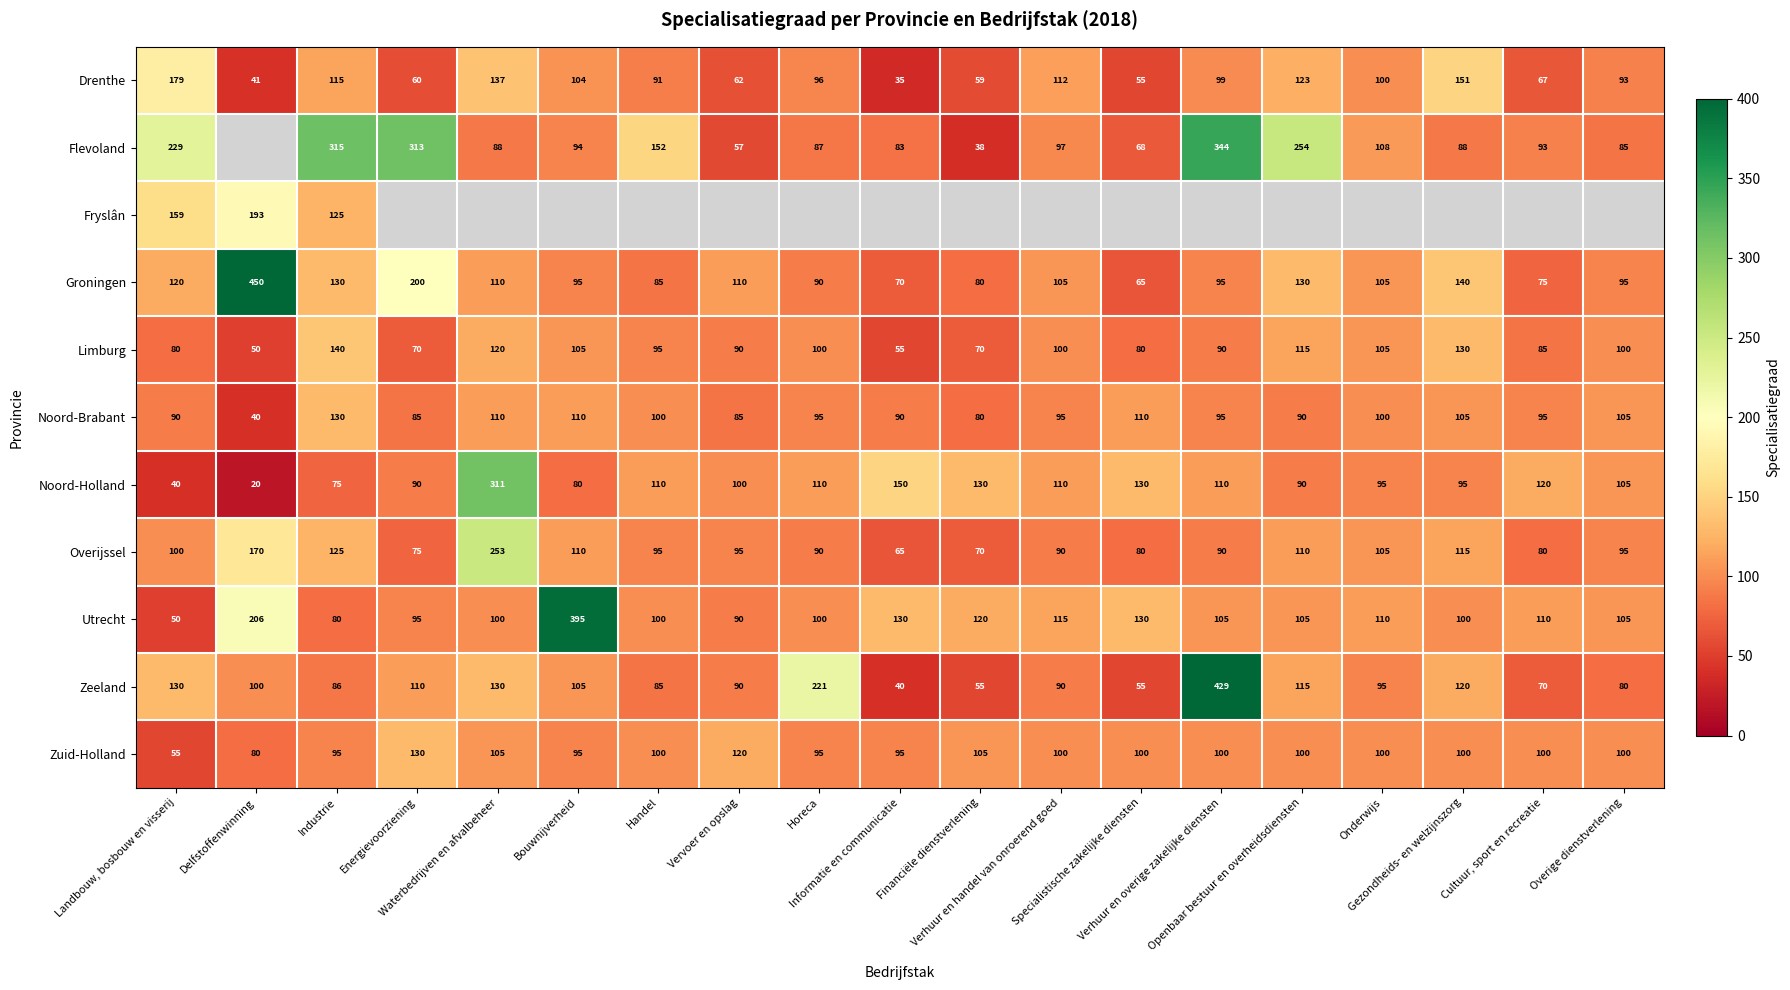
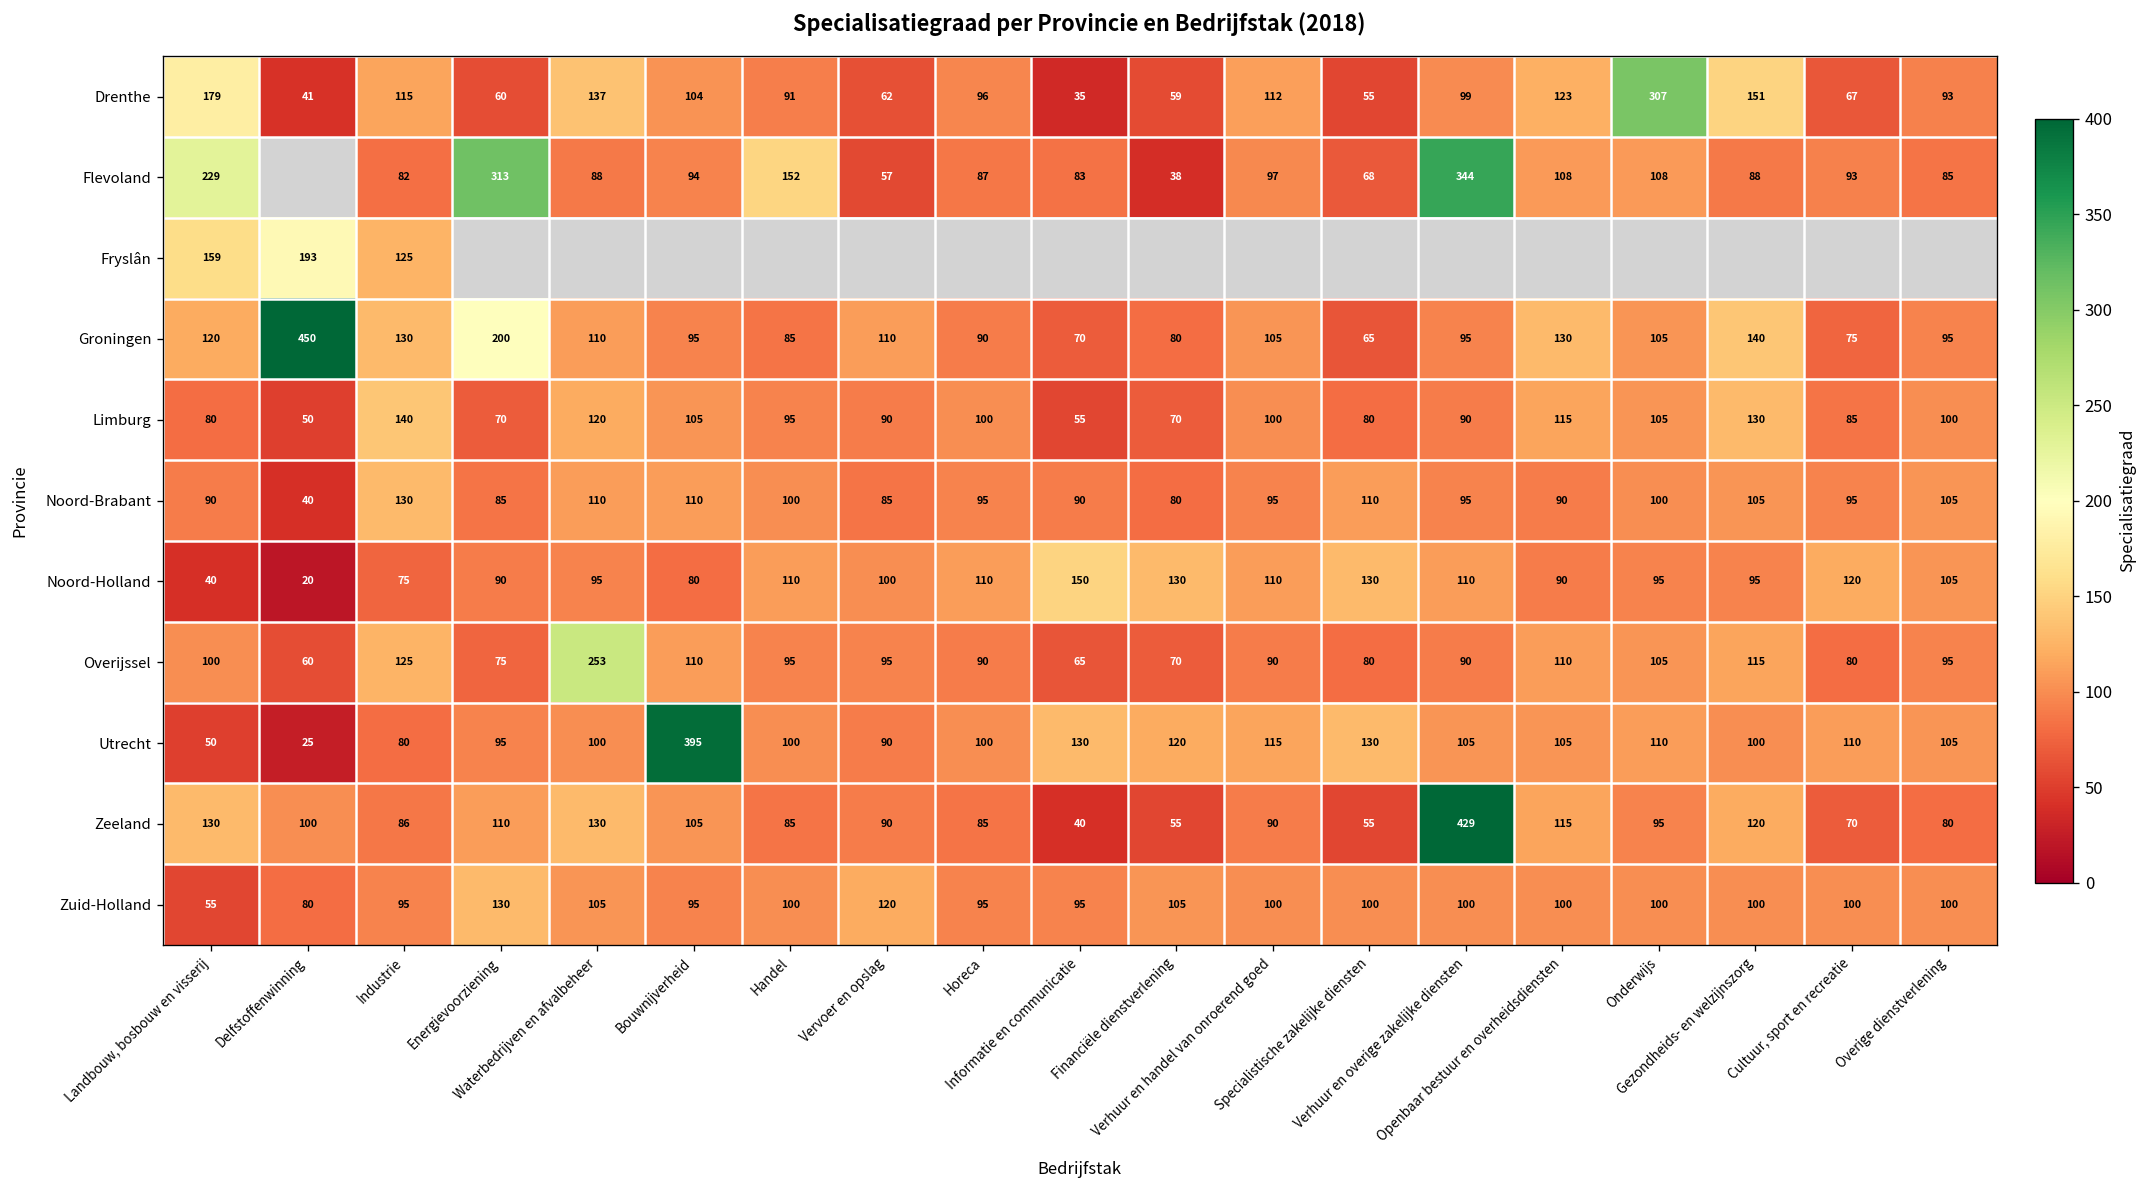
  {
    "Drenthe": {
      "Landbouw, bosbouw en visserij": 179,
      "Delfstoffenwinning": 41,
      "Industrie": 115,
      "Energievoorziening": 60,
      "Waterbedrijven en afvalbeheer": 137,
      "Bouwnijverheid": 104,
      "Handel": 91,
      "Vervoer en opslag": 62,
      "Horeca": 96,
      "Informatie en communicatie": 35,
      "Financiële dienstverlening": 59,
      "Verhuur en handel van onroerend goed": 112,
      "Specialistische zakelijke diensten": 55,
      "Verhuur en overige zakelijke diensten": 99,
      "Openbaar bestuur en overheidsdiensten": 123,
-     "Onderwijs": 100,
+     "Onderwijs": 307,
      "Gezondheids- en welzijnszorg": 151,
      "Cultuur, sport en recreatie": 67,
      "Overige dienstverlening": 93
    },
    "Flevoland": {
      "Landbouw, bosbouw en visserij": 229,
-     "Industrie": 315,
+     "Industrie": 82,
      "Energievoorziening": 313,
      "Waterbedrijven en afvalbeheer": 88,
      "Bouwnijverheid": 94,
      "Handel": 152,
      "Vervoer en opslag": 57,
      "Horeca": 87,
      "Informatie en communicatie": 83,
      "Financiële dienstverlening": 38,
      "Verhuur en handel van onroerend goed": 97,
      "Specialistische zakelijke diensten": 68,
      "Verhuur en overige zakelijke diensten": 344,
-     "Openbaar bestuur en overheidsdiensten": 254,
+     "Openbaar bestuur en overheidsdiensten": 108,
      "Onderwijs": 108,
      "Gezondheids- en welzijnszorg": 88,
      "Cultuur, sport en recreatie": 93,
      "Overige dienstverlening": 85
    },
    "Fryslân": {
      "Landbouw, bosbouw en visserij": 159,
      "Delfstoffenwinning": 193,
      "Industrie": 125
    },
    "Groningen": {
      "Landbouw, bosbouw en visserij": 120,
      "Delfstoffenwinning": 450,
      "Industrie": 130,
      "Energievoorziening": 200,
      "Waterbedrijven en afvalbeheer": 110,
      "Bouwnijverheid": 95,
      "Handel": 85,
      "Vervoer en opslag": 110,
      "Horeca": 90,
      "Informatie en communicatie": 70,
      "Financiële dienstverlening": 80,
      "Verhuur en handel van onroerend goed": 105,
      "Specialistische zakelijke diensten": 65,
      "Verhuur en overige zakelijke diensten": 95,
      "Openbaar bestuur en overheidsdiensten": 130,
      "Onderwijs": 105,
      "Gezondheids- en welzijnszorg": 140,
      "Cultuur, sport en recreatie": 75,
      "Overige dienstverlening": 95
    },
    "Limburg": {
      "Landbouw, bosbouw en visserij": 80,
      "Delfstoffenwinning": 50,
      "Industrie": 140,
      "Energievoorziening": 70,
      "Waterbedrijven en afvalbeheer": 120,
      "Bouwnijverheid": 105,
      "Handel": 95,
      "Vervoer en opslag": 90,
      "Horeca": 100,
      "Informatie en communicatie": 55,
      "Financiële dienstverlening": 70,
      "Verhuur en handel van onroerend goed": 100,
      "Specialistische zakelijke diensten": 80,
      "Verhuur en overige zakelijke diensten": 90,
      "Openbaar bestuur en overheidsdiensten": 115,
      "Onderwijs": 105,
      "Gezondheids- en welzijnszorg": 130,
      "Cultuur, sport en recreatie": 85,
      "Overige dienstverlening": 100
    },
    "Noord-Brabant": {
      "Landbouw, bosbouw en visserij": 90,
      "Delfstoffenwinning": 40,
      "Industrie": 130,
      "Energievoorziening": 85,
      "Waterbedrijven en afvalbeheer": 110,
      "Bouwnijverheid": 110,
      "Handel": 100,
      "Vervoer en opslag": 85,
      "Horeca": 95,
      "Informatie en communicatie": 90,
      "Financiële dienstverlening": 80,
      "Verhuur en handel van onroerend goed": 95,
      "Specialistische zakelijke diensten": 110,
      "Verhuur en overige zakelijke diensten": 95,
      "Openbaar bestuur en overheidsdiensten": 90,
      "Onderwijs": 100,
      "Gezondheids- en welzijnszorg": 105,
      "Cultuur, sport en recreatie": 95,
      "Overige dienstverlening": 105
    },
    "Noord-Holland": {
      "Landbouw, bosbouw en visserij": 40,
      "Delfstoffenwinning": 20,
      "Industrie": 75,
      "Energievoorziening": 90,
-     "Waterbedrijven en afvalbeheer": 311,
+     "Waterbedrijven en afvalbeheer": 95,
      "Bouwnijverheid": 80,
      "Handel": 110,
      "Vervoer en opslag": 100,
      "Horeca": 110,
      "Informatie en communicatie": 150,
      "Financiële dienstverlening": 130,
      "Verhuur en handel van onroerend goed": 110,
      "Specialistische zakelijke diensten": 130,
      "Verhuur en overige zakelijke diensten": 110,
      "Openbaar bestuur en overheidsdiensten": 90,
      "Onderwijs": 95,
      "Gezondheids- en welzijnszorg": 95,
      "Cultuur, sport en recreatie": 120,
      "Overige dienstverlening": 105
    },
    "Overijssel": {
      "Landbouw, bosbouw en visserij": 100,
-     "Delfstoffenwinning": 170,
+     "Delfstoffenwinning": 60,
      "Industrie": 125,
      "Energievoorziening": 75,
      "Waterbedrijven en afvalbeheer": 253,
      "Bouwnijverheid": 110,
      "Handel": 95,
      "Vervoer en opslag": 95,
      "Horeca": 90,
      "Informatie en communicatie": 65,
      "Financiële dienstverlening": 70,
      "Verhuur en handel van onroerend goed": 90,
      "Specialistische zakelijke diensten": 80,
      "Verhuur en overige zakelijke diensten": 90,
      "Openbaar bestuur en overheidsdiensten": 110,
      "Onderwijs": 105,
      "Gezondheids- en welzijnszorg": 115,
      "Cultuur, sport en recreatie": 80,
      "Overige dienstverlening": 95
    },
    "Utrecht": {
      "Landbouw, bosbouw en visserij": 50,
-     "Delfstoffenwinning": 206,
+     "Delfstoffenwinning": 25,
      "Industrie": 80,
      "Energievoorziening": 95,
      "Waterbedrijven en afvalbeheer": 100,
      "Bouwnijverheid": 395,
      "Handel": 100,
      "Vervoer en opslag": 90,
      "Horeca": 100,
      "Informatie en communicatie": 130,
      "Financiële dienstverlening": 120,
      "Verhuur en handel van onroerend goed": 115,
      "Specialistische zakelijke diensten": 130,
      "Verhuur en overige zakelijke diensten": 105,
      "Openbaar bestuur en overheidsdiensten": 105,
      "Onderwijs": 110,
      "Gezondheids- en welzijnszorg": 100,
      "Cultuur, sport en recreatie": 110,
      "Overige dienstverlening": 105
    },
    "Zeeland": {
      "Landbouw, bosbouw en visserij": 130,
      "Delfstoffenwinning": 100,
      "Industrie": 86,
      "Energievoorziening": 110,
      "Waterbedrijven en afvalbeheer": 130,
      "Bouwnijverheid": 105,
      "Handel": 85,
      "Vervoer en opslag": 90,
-     "Horeca": 221,
+     "Horeca": 85,
      "Informatie en communicatie": 40,
      "Financiële dienstverlening": 55,
      "Verhuur en handel van onroerend goed": 90,
      "Specialistische zakelijke diensten": 55,
      "Verhuur en overige zakelijke diensten": 429,
      "Openbaar bestuur en overheidsdiensten": 115,
      "Onderwijs": 95,
      "Gezondheids- en welzijnszorg": 120,
      "Cultuur, sport en recreatie": 70,
      "Overige dienstverlening": 80
    },
    "Zuid-Holland": {
      "Landbouw, bosbouw en visserij": 55,
      "Delfstoffenwinning": 80,
      "Industrie": 95,
      "Energievoorziening": 130,
      "Waterbedrijven en afvalbeheer": 105,
      "Bouwnijverheid": 95,
      "Handel": 100,
      "Vervoer en opslag": 120,
      "Horeca": 95,
      "Informatie en communicatie": 95,
      "Financiële dienstverlening": 105,
      "Verhuur en handel van onroerend goed": 100,
      "Specialistische zakelijke diensten": 100,
      "Verhuur en overige zakelijke diensten": 100,
      "Openbaar bestuur en overheidsdiensten": 100,
      "Onderwijs": 100,
      "Gezondheids- en welzijnszorg": 100,
      "Cultuur, sport en recreatie": 100,
      "Overige dienstverlening": 100
    }
  }
